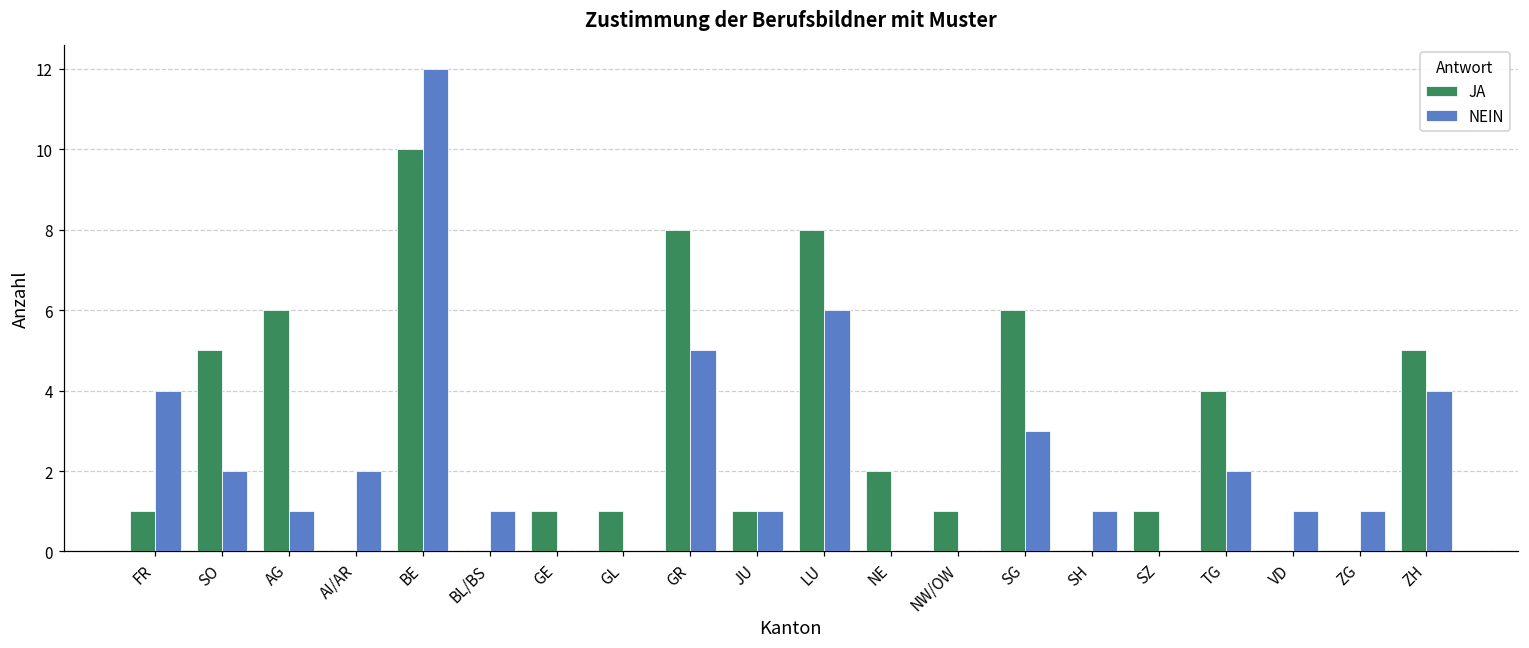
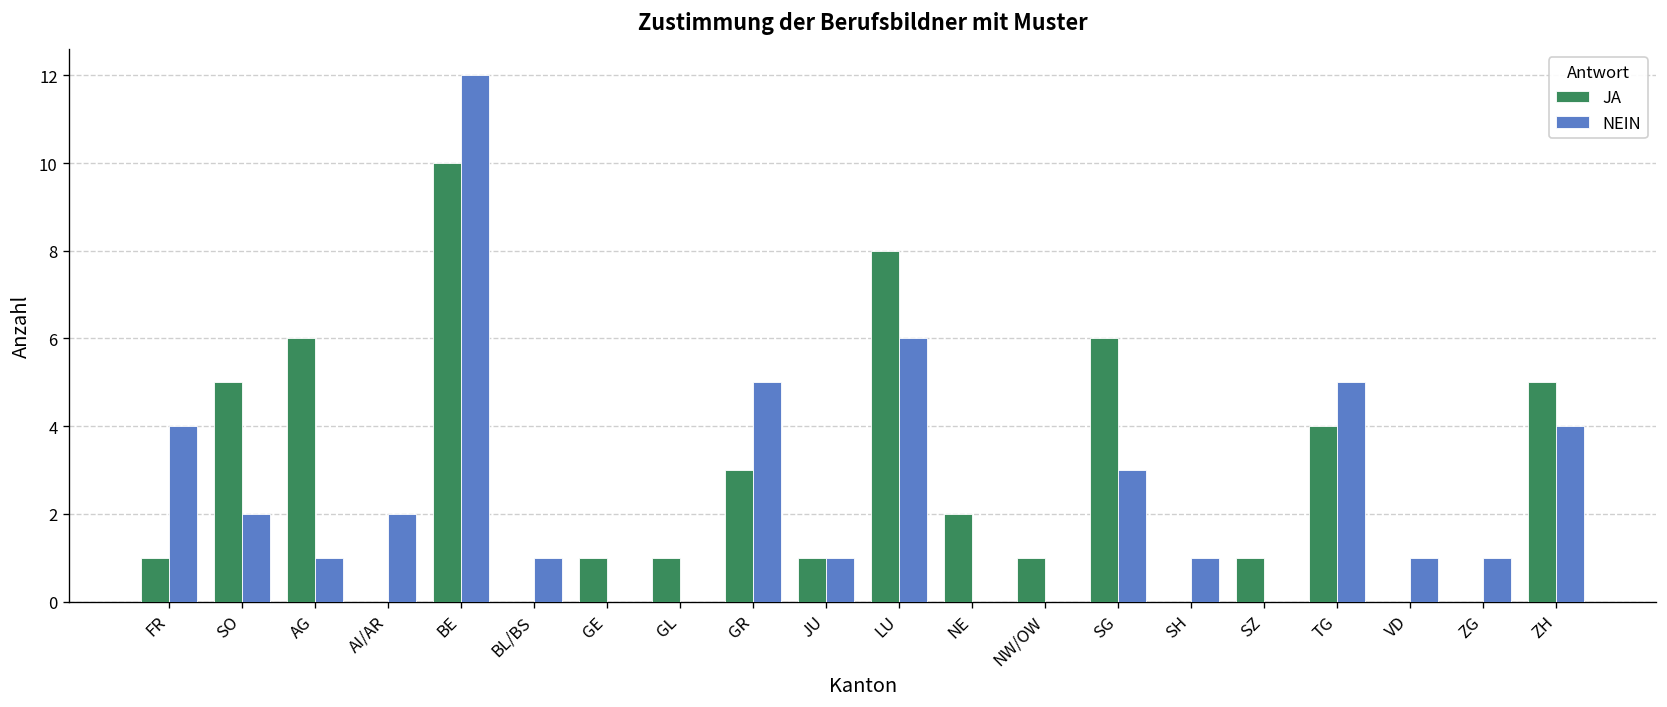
  {
    "JA": {
      "FR": 1,
      "SO": 5,
      "AG": 6,
      "AI/AR": 0,
      "BE": 10,
      "BL/BS": 0,
      "GE": 1,
      "GL": 1,
-     "GR": 8,
+     "GR": 3,
      "JU": 1,
      "LU": 8,
      "NE": 2,
      "NW/OW": 1,
      "SG": 6,
      "SH": 0,
      "SZ": 1,
      "TG": 4,
      "VD": 0,
      "ZG": 0,
      "ZH": 5
    },
    "NEIN": {
      "FR": 4,
      "SO": 2,
      "AG": 1,
      "AI/AR": 2,
      "BE": 12,
      "BL/BS": 1,
      "GE": 0,
      "GL": 0,
      "GR": 5,
      "JU": 1,
      "LU": 6,
      "NE": 0,
      "NW/OW": 0,
      "SG": 3,
      "SH": 1,
      "SZ": 0,
-     "TG": 2,
+     "TG": 5,
      "VD": 1,
      "ZG": 1,
      "ZH": 4
    }
  }
